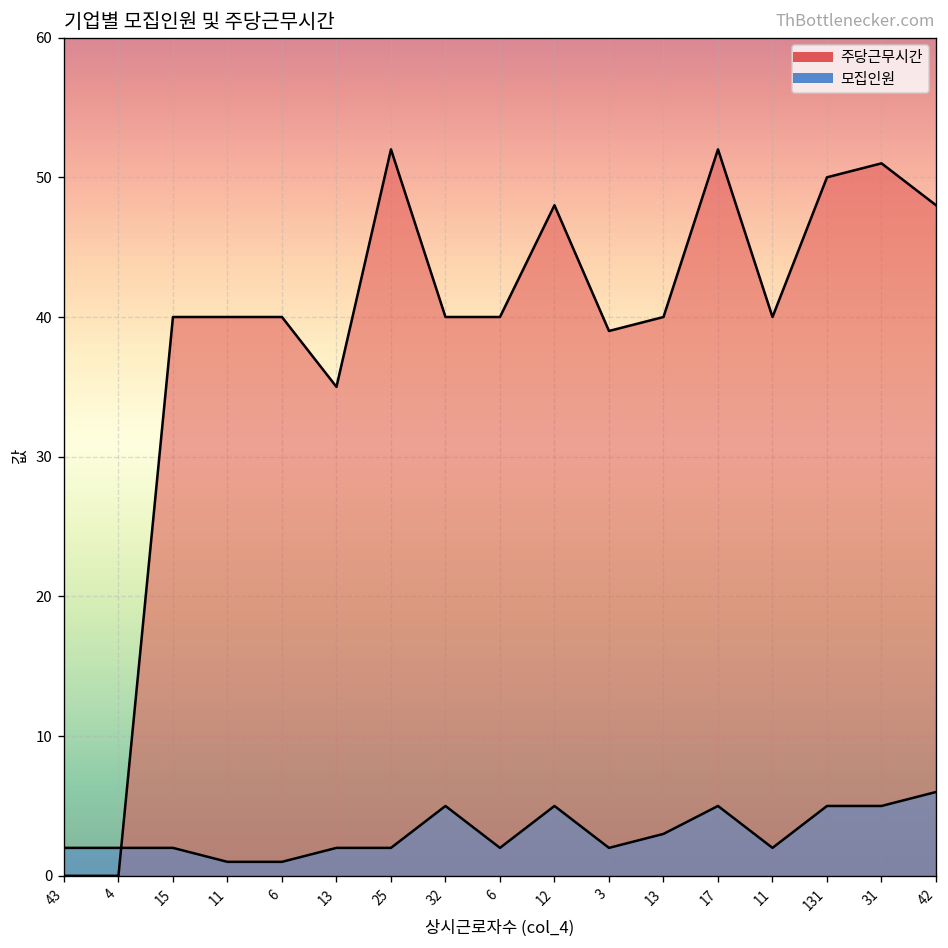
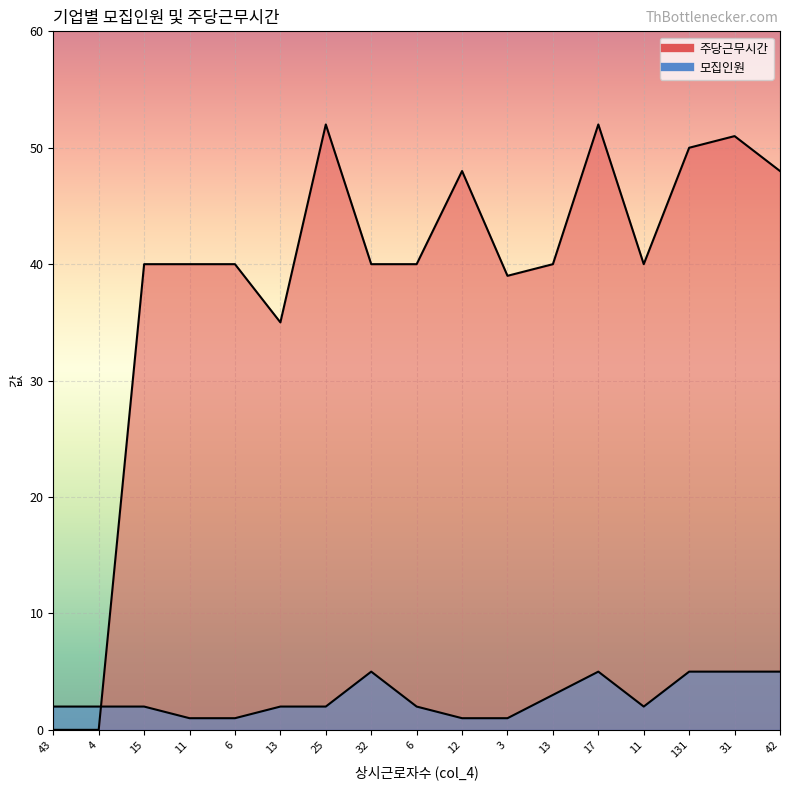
  {
    "주당근무시간": {
      "43": 0,
      "4": 0,
      "15": 40,
      "25": 52,
      "32": 40,
      "12": 48,
      "3": 39,
      "17": 52,
      "131": 50,
      "31": 51,
      "42": 48
    },
    "모집인원": {
      "43": 2,
      "4": 2,
      "15": 2,
      "25": 2,
      "32": 5,
-     "12": 5,
-     "3": 2,
+     "12": 1,
+     "3": 1,
      "17": 5,
      "131": 5,
      "31": 5,
-     "42": 6
+     "42": 5
    }
  }
